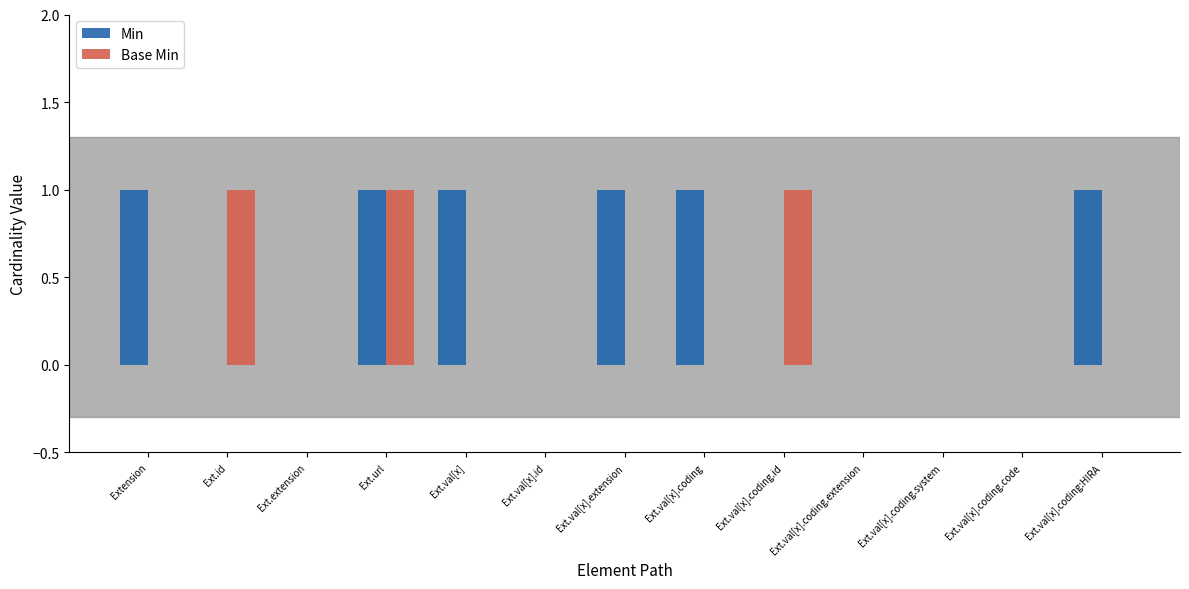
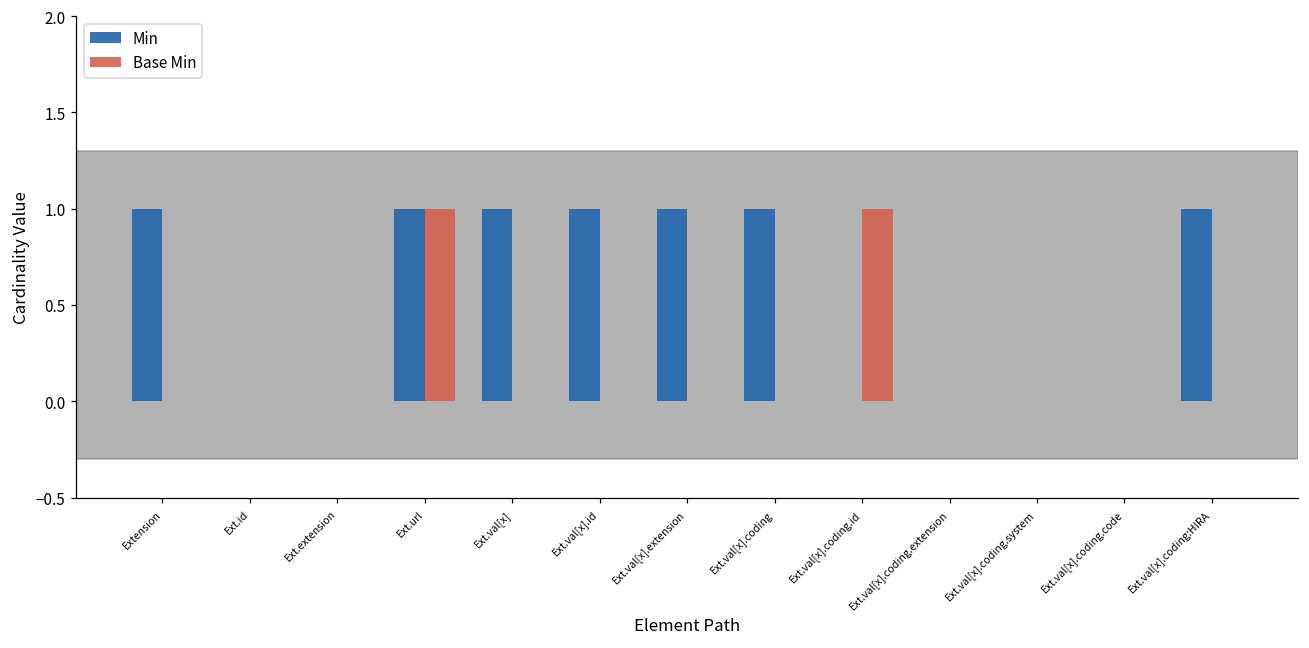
  {
    "Min": {
      "Extension": 1,
      "Ext.id": 0,
      "Ext.extension": 0,
      "Ext.url": 1,
      "Ext.val[x]": 1,
-     "Ext.val[x].id": 0,
+     "Ext.val[x].id": 1,
      "Ext.val[x].extension": 1,
      "Ext.val[x].coding": 1,
      "Ext.val[x].coding.id": 0,
      "Ext.val[x].coding.extension": 0,
      "Ext.val[x].coding.system": 0,
      "Ext.val[x].coding.code": 0,
      "Ext.val[x].coding:HIRA": 1
    },
    "Base Min": {
      "Extension": 0,
-     "Ext.id": 1,
+     "Ext.id": 0,
      "Ext.extension": 0,
      "Ext.url": 1,
      "Ext.val[x]": 0,
      "Ext.val[x].id": 0,
      "Ext.val[x].extension": 0,
      "Ext.val[x].coding": 0,
      "Ext.val[x].coding.id": 1,
      "Ext.val[x].coding.extension": 0,
      "Ext.val[x].coding.system": 0,
      "Ext.val[x].coding.code": 0,
      "Ext.val[x].coding:HIRA": 0
    }
  }
